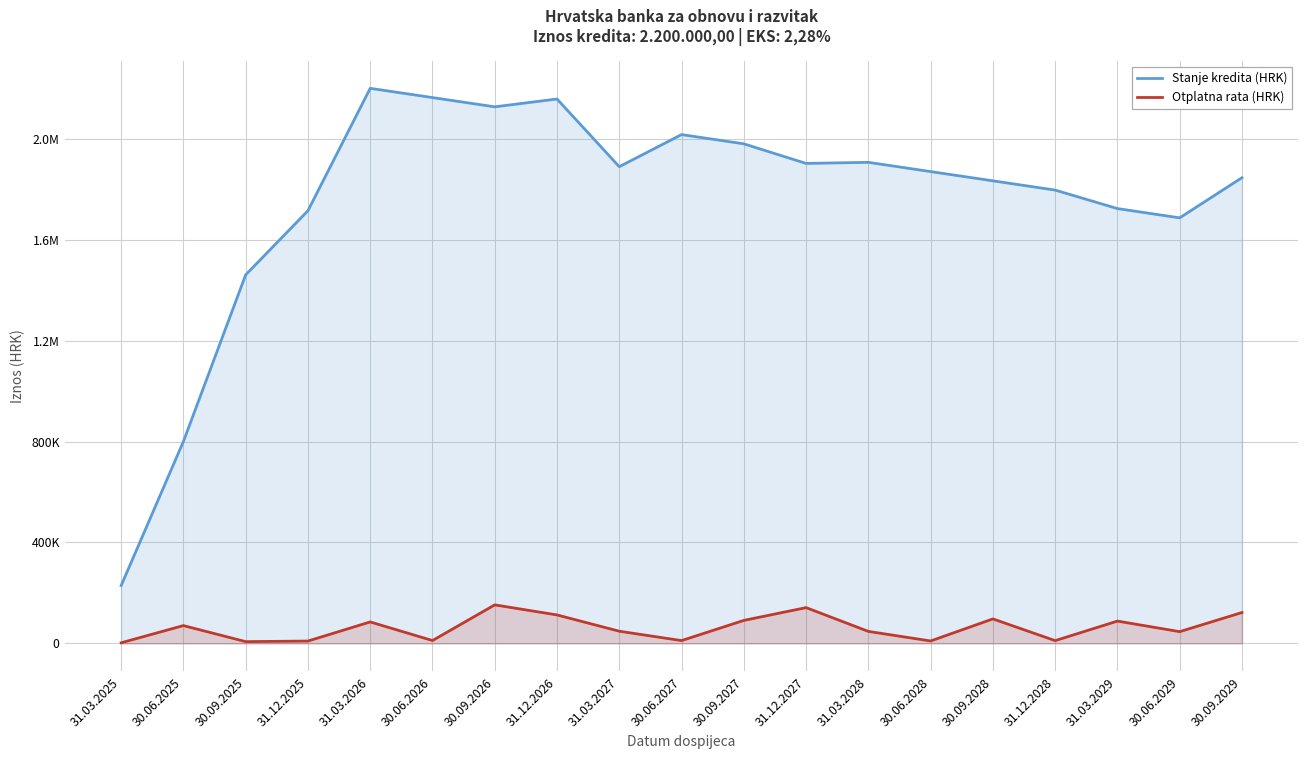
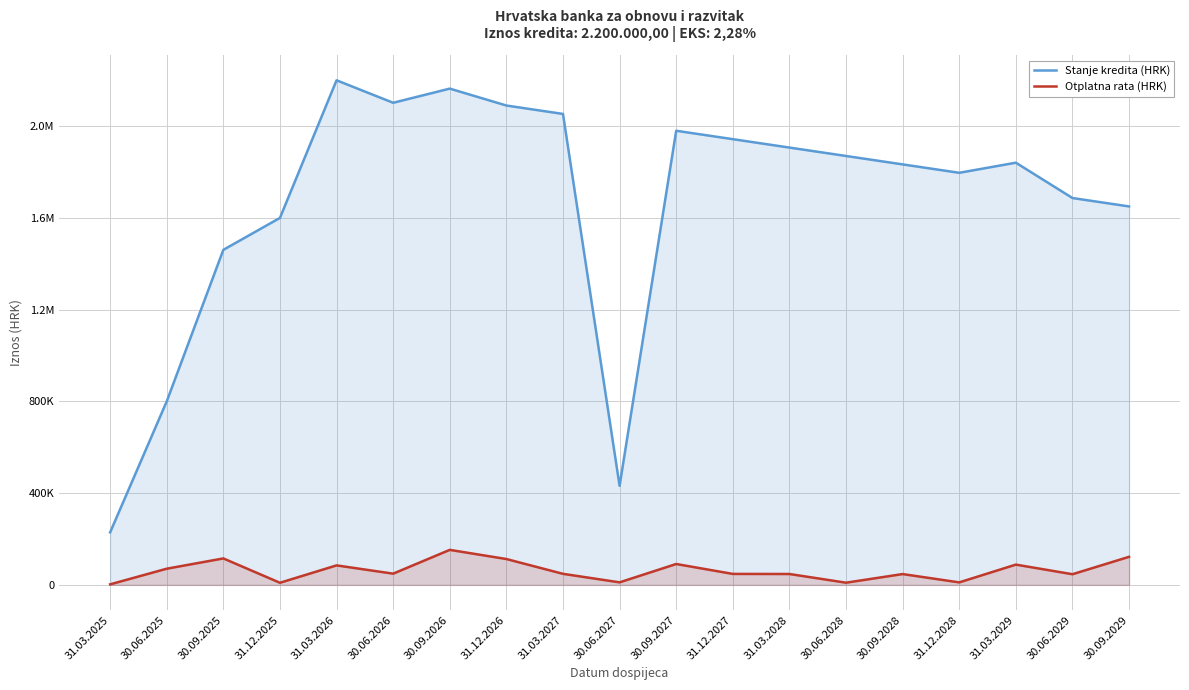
  {
    "Stanje kredita (HRK)": {
      "31.03.2025": 230000,
      "30.06.2025": 800000,
      "30.09.2025": 1460000,
-     "31.12.2025": 1710000,
+     "31.12.2025": 1600000,
      "31.03.2026": 2200000,
-     "30.06.2026": 2160000,
-     "30.09.2026": 2130000,
-     "31.12.2026": 2160000,
-     "31.03.2027": 1890000,
-     "30.06.2027": 2020000,
+     "30.06.2026": 2100000,
+     "30.09.2026": 2160000,
+     "31.12.2026": 2090000,
+     "31.03.2027": 2050000,
+     "30.06.2027": 430000,
      "30.09.2027": 1980000,
-     "31.12.2027": 1900000,
+     "31.12.2027": 1940000,
      "31.03.2028": 1910000,
      "30.06.2028": 1870000,
      "30.09.2028": 1830000,
      "31.12.2028": 1800000,
-     "31.03.2029": 1720000,
+     "31.03.2029": 1840000,
      "30.06.2029": 1690000,
-     "30.09.2029": 1850000
+     "30.09.2029": 1650000
    },
    "Otplatna rata (HRK)": {
      "31.03.2025": 0,
      "30.06.2025": 70000,
-     "30.09.2025": 10000,
+     "30.09.2025": 120000,
      "31.12.2025": 10000,
      "31.03.2026": 80000,
-     "30.06.2026": 10000,
+     "30.06.2026": 50000,
      "30.09.2026": 150000,
      "31.12.2026": 110000,
      "31.03.2027": 50000,
      "30.06.2027": 10000,
      "30.09.2027": 90000,
-     "31.12.2027": 140000,
+     "31.12.2027": 50000,
      "31.03.2028": 50000,
      "30.06.2028": 10000,
-     "30.09.2028": 100000,
+     "30.09.2028": 50000,
      "31.12.2028": 10000,
      "31.03.2029": 90000,
      "30.06.2029": 50000,
      "30.09.2029": 120000
    }
  }
